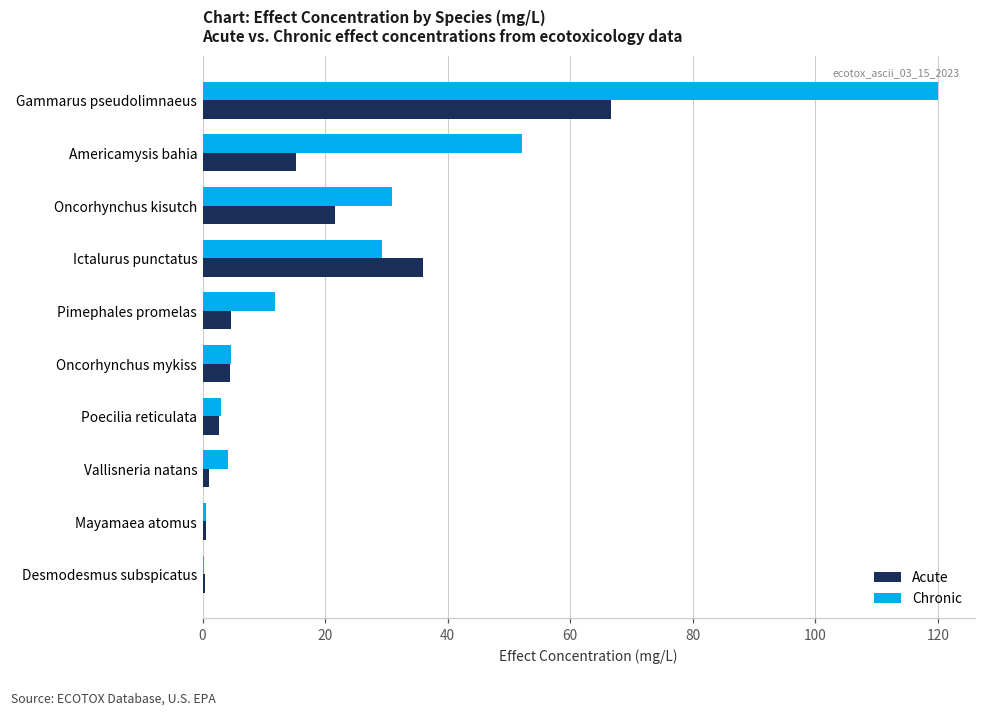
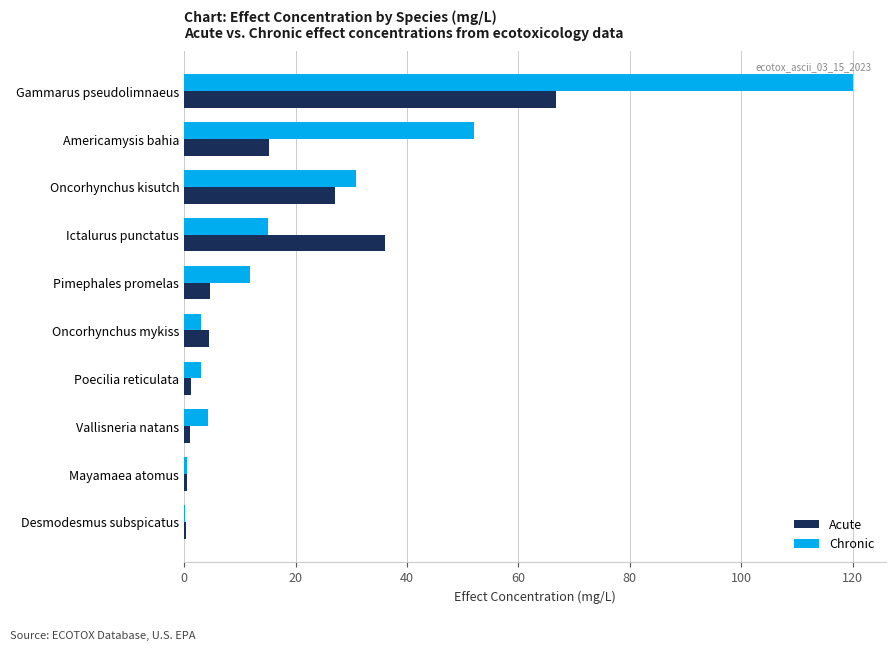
  {
    "Acute": {
      "Gammarus pseudolimnaeus": 67,
      "Americamysis bahia": 15,
-     "Oncorhynchus kisutch": 22,
+     "Oncorhynchus kisutch": 27,
      "Ictalurus punctatus": 36,
      "Pimephales promelas": 5,
      "Oncorhynchus mykiss": 5,
-     "Poecilia reticulata": 3,
+     "Poecilia reticulata": 1,
      "Vallisneria natans": 1,
      "Mayamaea atomus": 1
    },
    "Chronic": {
      "Americamysis bahia": 52,
      "Oncorhynchus kisutch": 31,
-     "Ictalurus punctatus": 29,
+     "Ictalurus punctatus": 15,
      "Pimephales promelas": 12,
-     "Oncorhynchus mykiss": 5,
+     "Oncorhynchus mykiss": 3,
      "Poecilia reticulata": 3,
      "Vallisneria natans": 4,
      "Mayamaea atomus": 1
    }
  }
